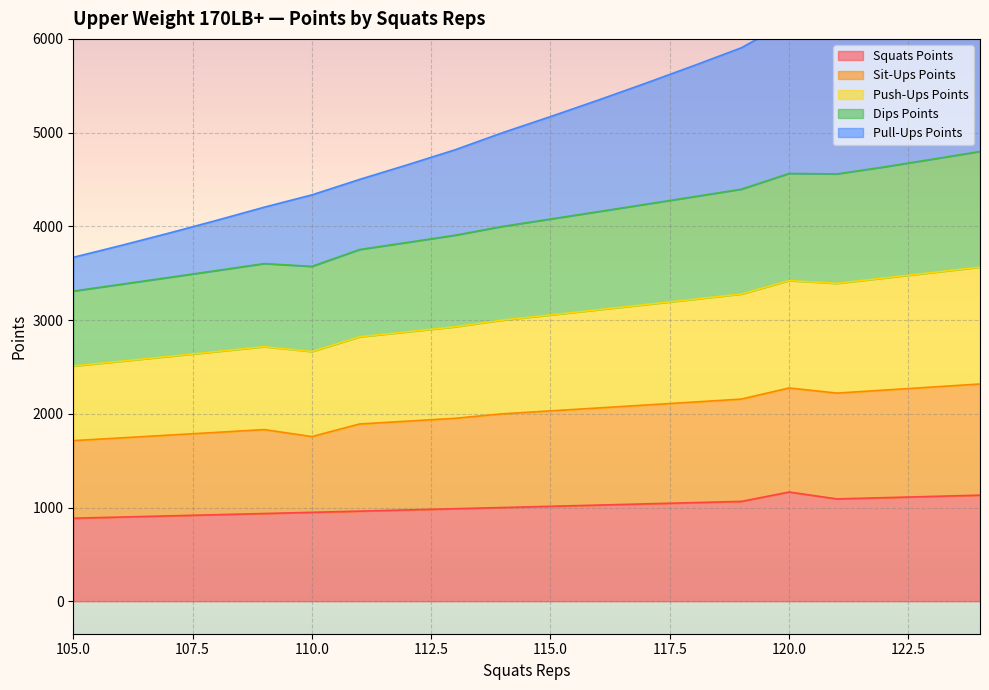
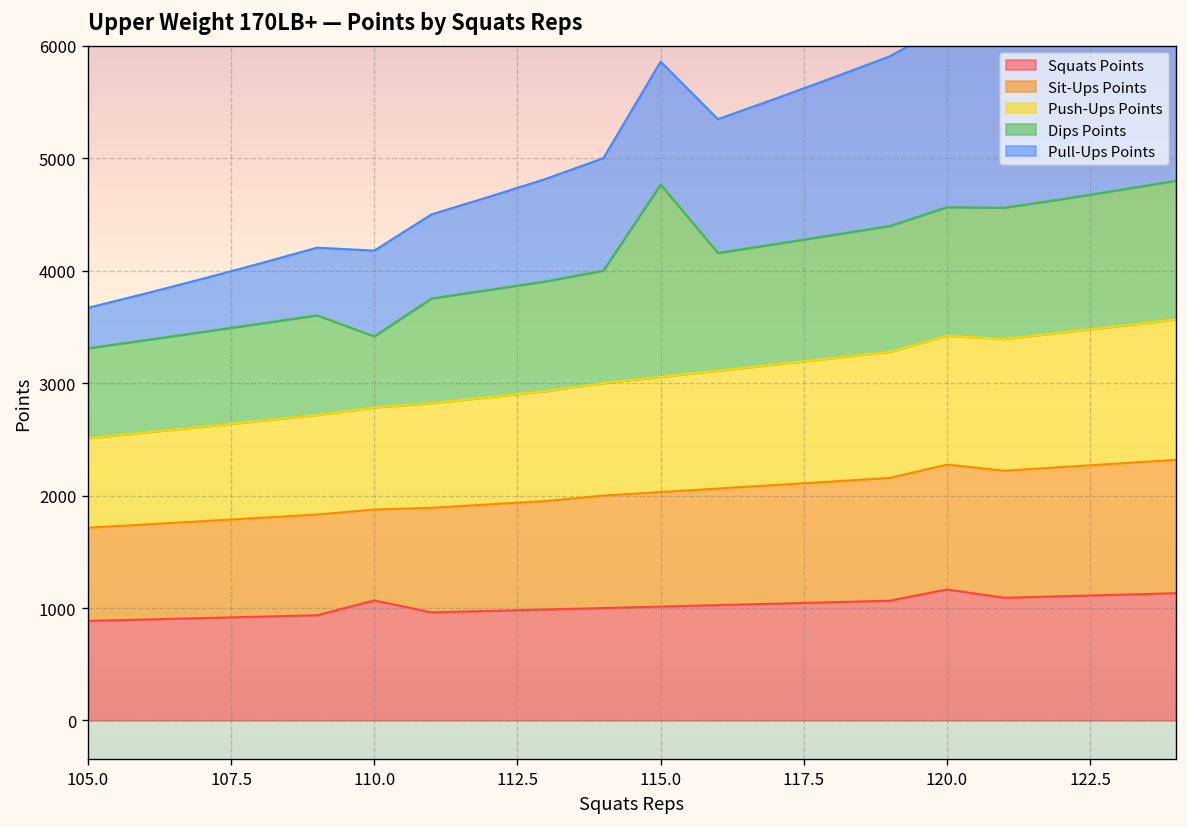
  {
    "Squats Points": {
      "105.0": 900,
-     "110.0": 900,
+     "110.0": 1100,
      "115.0": 1000,
      "120.0": 1200
    },
    "Sit-Ups Points": {
      "105.0": 800,
      "110.0": 800,
      "115.0": 1000,
      "120.0": 1100
    },
    "Push-Ups Points": {
      "105.0": 800,
      "110.0": 900,
      "115.0": 1000,
      "120.0": 1100
    },
    "Dips Points": {
      "105.0": 800,
-     "110.0": 900,
-     "115.0": 1000,
+     "110.0": 600,
+     "115.0": 1700,
      "120.0": 1100
    },
    "Pull-Ups Points": {
      "105.0": 400,
      "110.0": 800,
      "115.0": 1100
    }
  }
